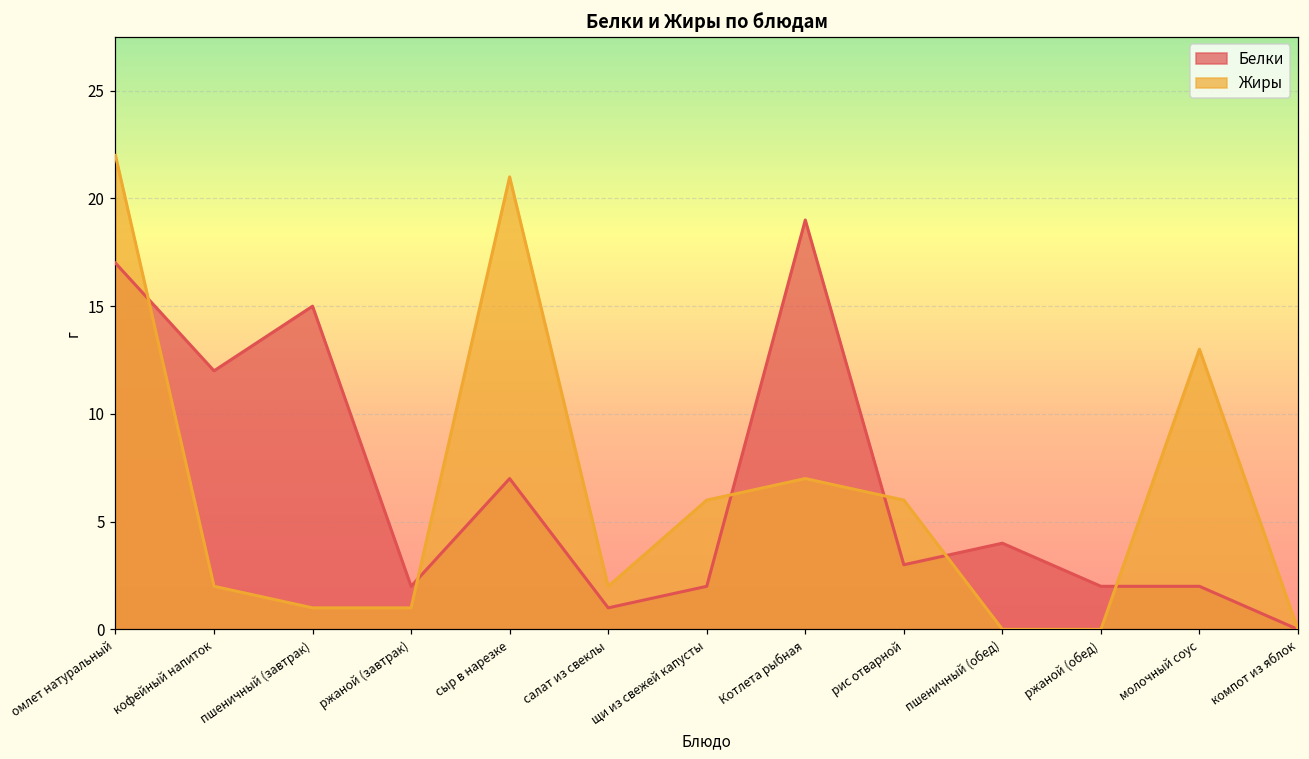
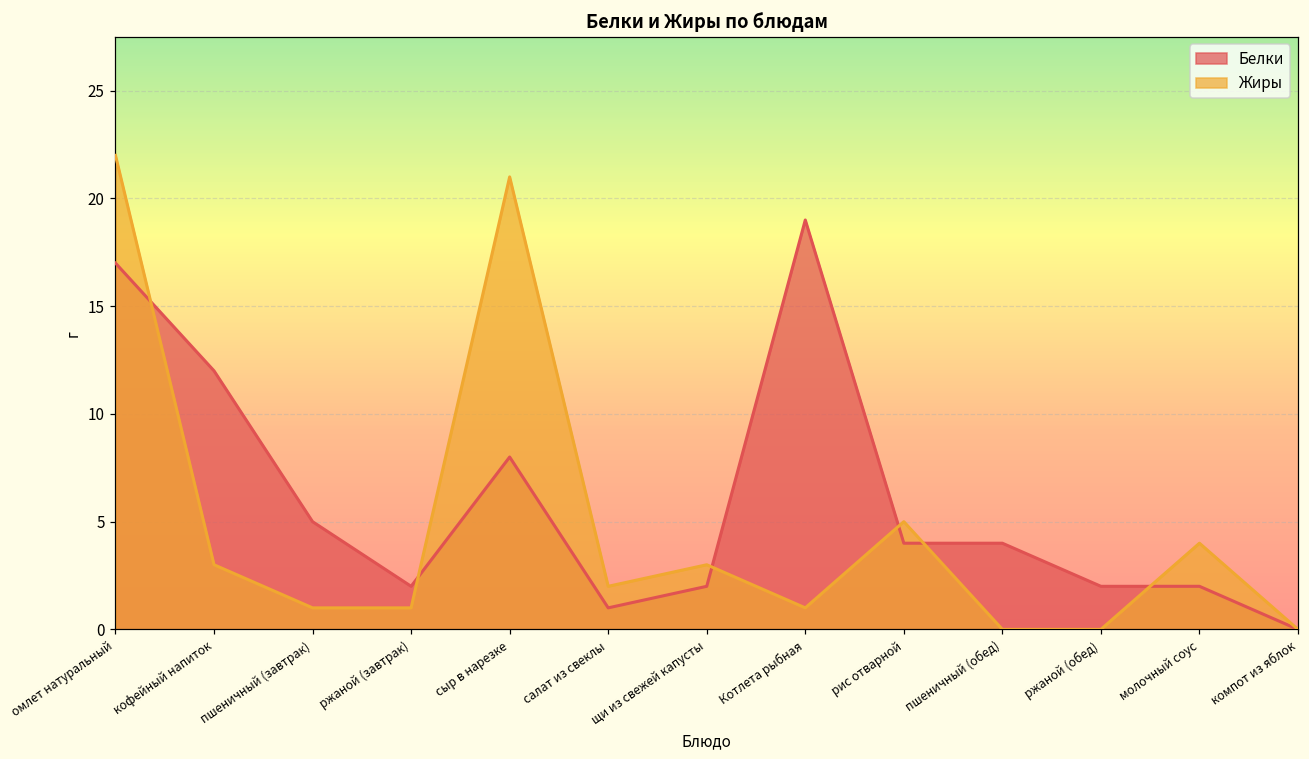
  {
    "Белки": {
      "омлет натуральный": 17,
      "кофейный напиток": 12,
-     "пшеничный (завтрак)": 15,
+     "пшеничный (завтрак)": 5,
      "ржаной (завтрак)": 2,
-     "сыр в нарезке": 7,
+     "сыр в нарезке": 8,
      "салат из свеклы": 1,
      "щи из свежей капусты": 2,
      "Котлета рыбная": 19,
-     "рис отварной": 3,
+     "рис отварной": 4,
      "пшеничный (обед)": 4,
      "ржаной (обед)": 2,
      "молочный соус": 2
    },
    "Жиры": {
      "омлет натуральный": 22,
-     "кофейный напиток": 2,
+     "кофейный напиток": 3,
      "пшеничный (завтрак)": 1,
      "ржаной (завтрак)": 1,
      "сыр в нарезке": 21,
      "салат из свеклы": 2,
-     "щи из свежей капусты": 6,
-     "Котлета рыбная": 7,
-     "рис отварной": 6,
+     "щи из свежей капусты": 3,
+     "Котлета рыбная": 1,
+     "рис отварной": 5,
      "пшеничный (обед)": 0,
      "ржаной (обед)": 0,
-     "молочный соус": 13
+     "молочный соус": 4
    }
  }
